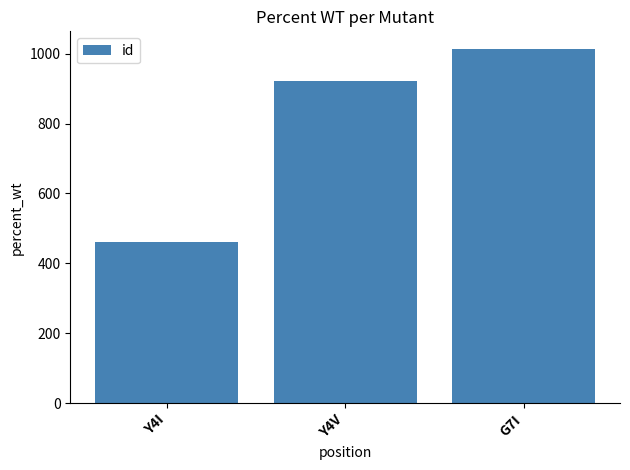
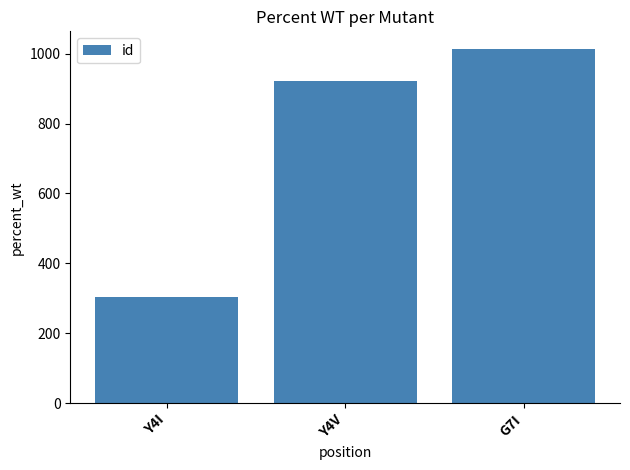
  {
-   "Y4I": 460,
+   "Y4I": 310,
    "Y4V": 920,
    "G7I": 1010
  }
